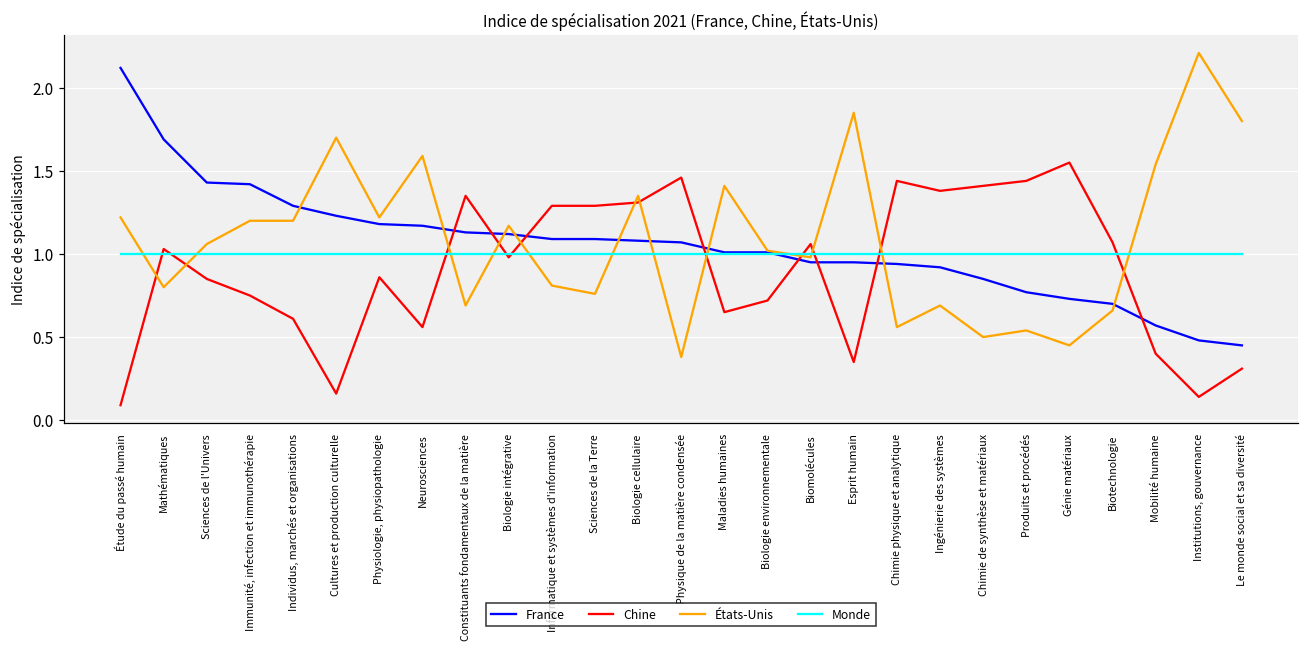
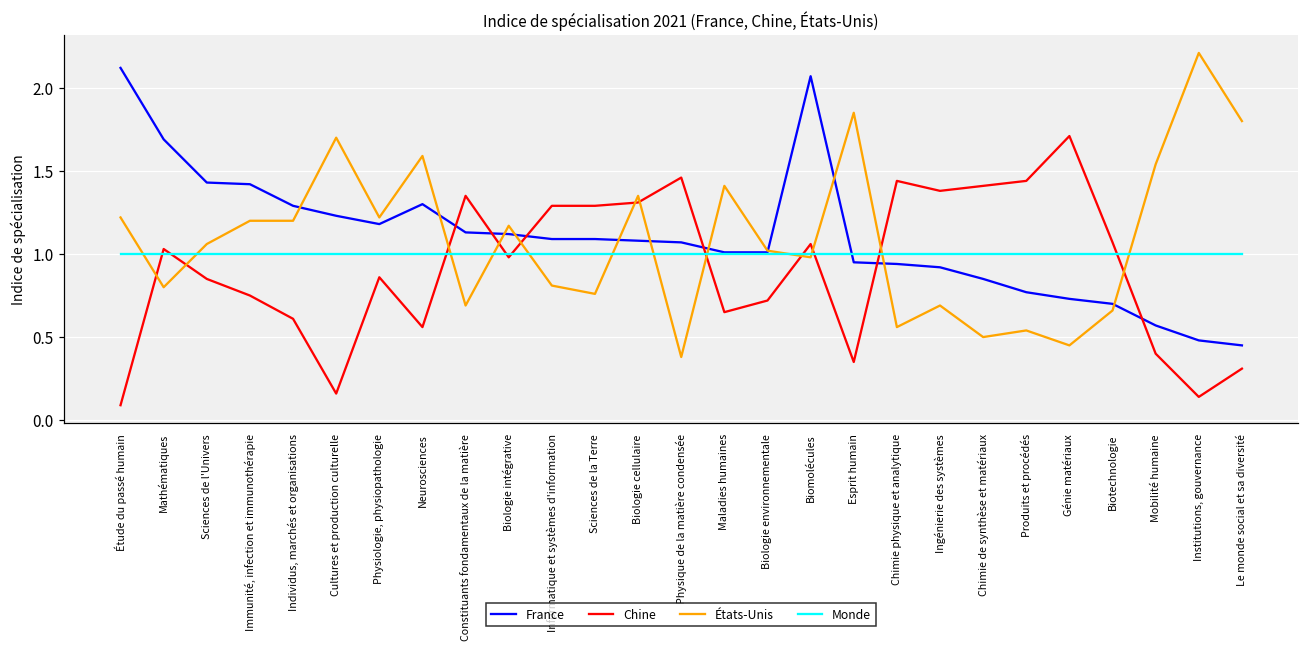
  {
    "France": {
      "Étude du passé humain": 2.12,
      "Mathématiques": 1.69,
      "Sciences de l'Univers": 1.43,
      "Immunité, infection et immunothérapie": 1.42,
      "Individus, marchés et organisations": 1.29,
      "Cultures et production culturelle": 1.23,
      "Physiologie, physiopathologie": 1.18,
-     "Neurosciences": 1.17,
+     "Neurosciences": 1.30,
      "Constituants fondamentaux de la matière": 1.13,
      "Biologie intégrative": 1.12,
      "Informatique et systèmes d'information": 1.09,
      "Sciences de la Terre": 1.09,
      "Biologie cellulaire": 1.08,
      "Physique de la matière condensée": 1.07,
-     "Biomolécules": 0.95,
+     "Biomolécules": 2.07,
      "Esprit humain": 0.95,
      "Chimie physique et analytique": 0.94,
      "Ingénierie des systèmes": 0.92,
      "Chimie de synthèse et matériaux": 0.85,
      "Produits et procédés": 0.77,
      "Génie matériaux": 0.73,
      "Biotechnologie": 0.70,
      "Mobilité humaine": 0.57,
      "Institutions, gouvernance": 0.48,
      "Le monde social et sa diversité": 0.45
    },
    "Chine": {
      "Étude du passé humain": 0.09,
      "Mathématiques": 1.03,
      "Sciences de l'Univers": 0.85,
      "Immunité, infection et immunothérapie": 0.75,
      "Individus, marchés et organisations": 0.61,
      "Cultures et production culturelle": 0.16,
      "Physiologie, physiopathologie": 0.86,
      "Neurosciences": 0.56,
      "Constituants fondamentaux de la matière": 1.35,
      "Biologie intégrative": 0.98,
      "Informatique et systèmes d'information": 1.29,
      "Sciences de la Terre": 1.29,
      "Biologie cellulaire": 1.31,
      "Physique de la matière condensée": 1.46,
      "Maladies humaines": 0.65,
      "Biologie environnementale": 0.72,
      "Biomolécules": 1.06,
      "Esprit humain": 0.35,
      "Chimie physique et analytique": 1.44,
      "Ingénierie des systèmes": 1.38,
      "Chimie de synthèse et matériaux": 1.41,
      "Produits et procédés": 1.44,
-     "Génie matériaux": 1.55,
+     "Génie matériaux": 1.71,
      "Biotechnologie": 1.07,
      "Mobilité humaine": 0.40,
      "Institutions, gouvernance": 0.14,
      "Le monde social et sa diversité": 0.31
    },
    "États-Unis": {
      "Étude du passé humain": 1.22,
      "Mathématiques": 0.80,
      "Sciences de l'Univers": 1.06,
      "Immunité, infection et immunothérapie": 1.20,
      "Individus, marchés et organisations": 1.20,
      "Cultures et production culturelle": 1.70,
      "Physiologie, physiopathologie": 1.22,
      "Neurosciences": 1.59,
      "Constituants fondamentaux de la matière": 0.69,
      "Biologie intégrative": 1.17,
      "Informatique et systèmes d'information": 0.81,
      "Sciences de la Terre": 0.76,
      "Biologie cellulaire": 1.35,
      "Physique de la matière condensée": 0.38,
      "Maladies humaines": 1.41,
      "Biomolécules": 0.98,
      "Esprit humain": 1.85,
      "Chimie physique et analytique": 0.56,
      "Ingénierie des systèmes": 0.69,
      "Chimie de synthèse et matériaux": 0.50,
      "Produits et procédés": 0.54,
      "Génie matériaux": 0.45,
      "Biotechnologie": 0.66,
      "Mobilité humaine": 1.54,
      "Institutions, gouvernance": 2.21,
      "Le monde social et sa diversité": 1.80
    },
    "Monde": {
      "Étude du passé humain": 1.00,
      "Mathématiques": 1.00,
      "Sciences de l'Univers": 1.00,
      "Immunité, infection et immunothérapie": 1.00,
      "Individus, marchés et organisations": 1.00,
      "Cultures et production culturelle": 1.00,
      "Physiologie, physiopathologie": 1.00,
      "Neurosciences": 1.00,
      "Constituants fondamentaux de la matière": 1.00,
      "Biologie intégrative": 1.00,
      "Informatique et systèmes d'information": 1.00,
      "Sciences de la Terre": 1.00,
      "Biologie cellulaire": 1.00,
      "Physique de la matière condensée": 1.00,
      "Biomolécules": 1.00,
      "Esprit humain": 1.00,
      "Chimie physique et analytique": 1.00,
      "Ingénierie des systèmes": 1.00,
      "Chimie de synthèse et matériaux": 1.00,
      "Produits et procédés": 1.00,
      "Génie matériaux": 1.00,
      "Biotechnologie": 1.00,
      "Mobilité humaine": 1.00,
      "Institutions, gouvernance": 1.00,
      "Le monde social et sa diversité": 1.00
    }
  }
